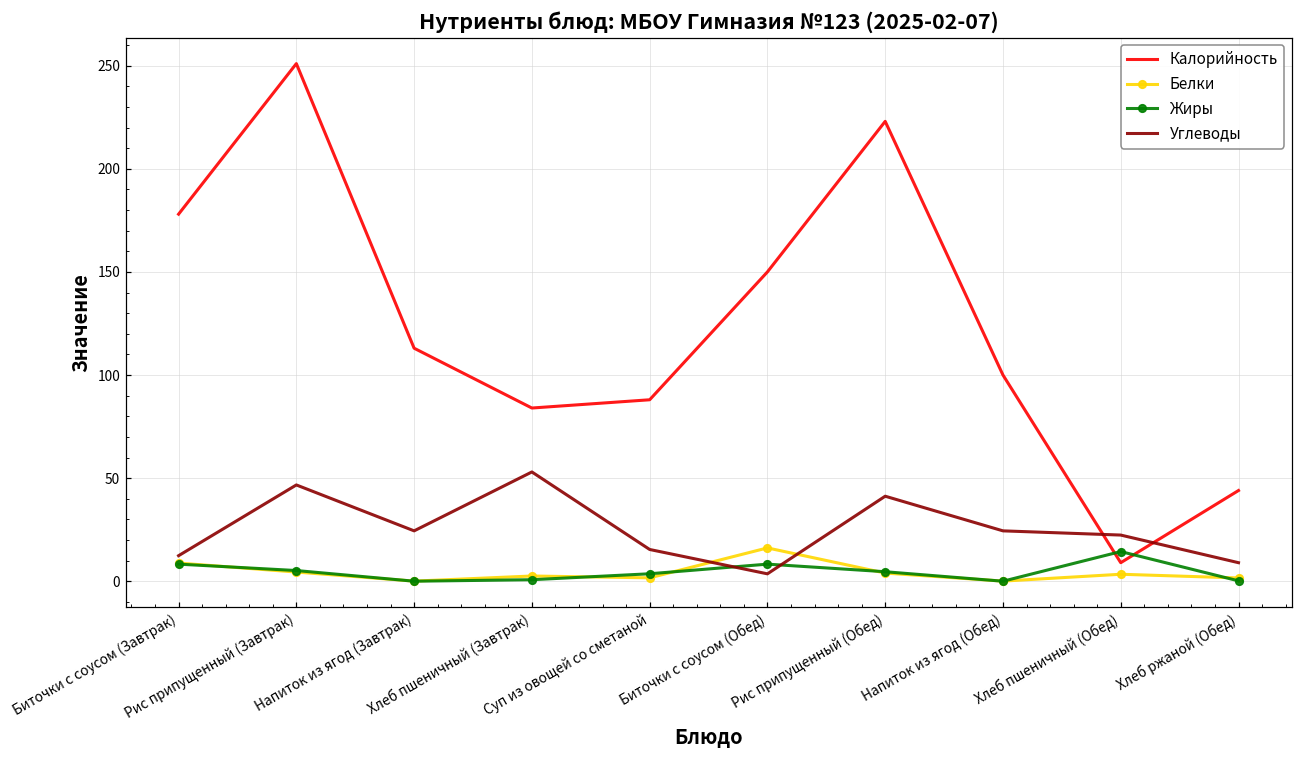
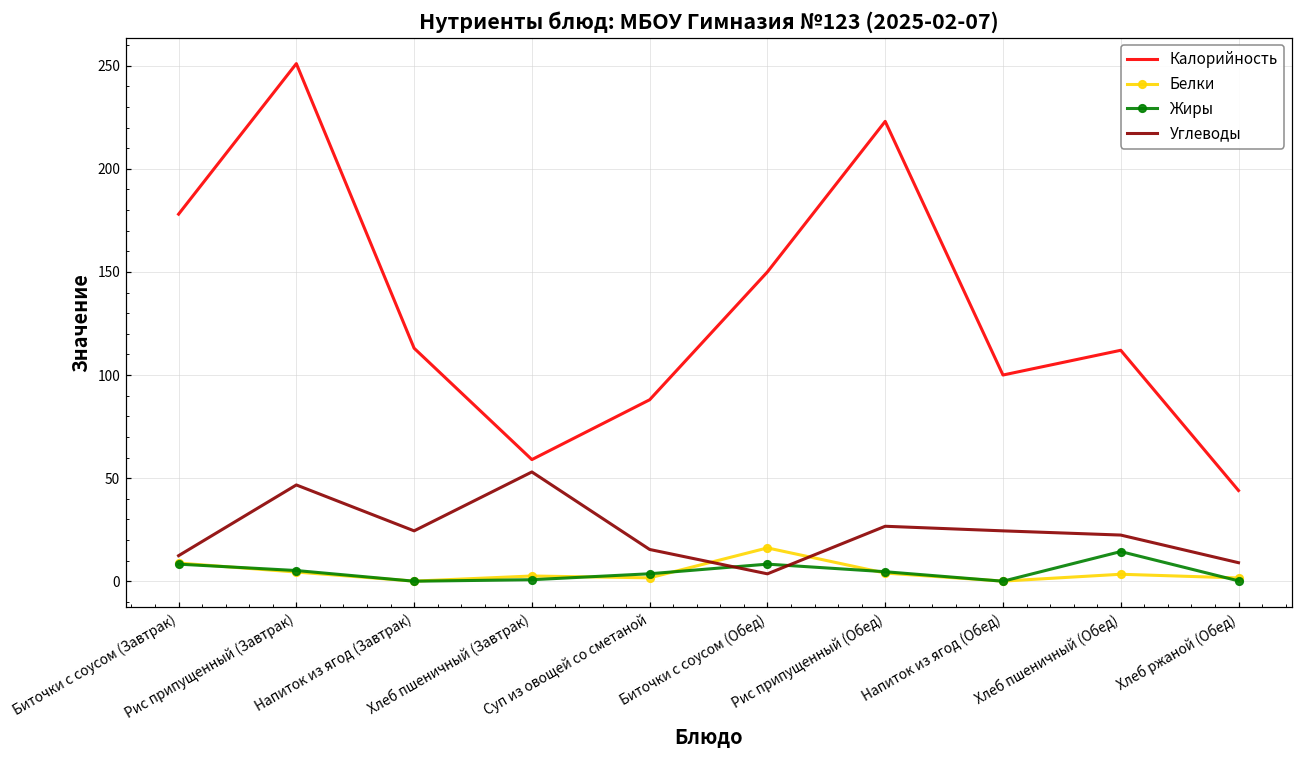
  {
    "Калорийность": {
      "Биточки с соусом (Завтрак)": 178,
      "Рис припущенный (Завтрак)": 251,
      "Напиток из ягод (Завтрак)": 113,
-     "Хлеб пшеничный (Завтрак)": 84,
+     "Хлеб пшеничный (Завтрак)": 59,
      "Суп из овощей со сметаной": 88,
      "Биточки с соусом (Обед)": 150,
      "Рис припущенный (Обед)": 223,
      "Напиток из ягод (Обед)": 100,
-     "Хлеб пшеничный (Обед)": 9,
+     "Хлеб пшеничный (Обед)": 112,
      "Хлеб ржаной (Обед)": 44
    },
    "Белки": {
      "Хлеб пшеничный (Завтрак)": 3,
      "Суп из овощей со сметаной": 2,
      "Биточки с соусом (Обед)": 16,
      "Хлеб пшеничный (Обед)": 3,
      "Хлеб ржаной (Обед)": 2
    },
    "Жиры": {
      "Хлеб пшеничный (Завтрак)": 1,
      "Суп из овощей со сметаной": 4,
      "Биточки с соусом (Обед)": 8,
      "Хлеб пшеничный (Обед)": 14,
      "Хлеб ржаной (Обед)": 0
    },
    "Углеводы": {
      "Биточки с соусом (Завтрак)": 12,
      "Рис припущенный (Завтрак)": 47,
      "Напиток из ягод (Завтрак)": 24,
      "Хлеб пшеничный (Завтрак)": 53,
      "Суп из овощей со сметаной": 15,
      "Биточки с соусом (Обед)": 4,
-     "Рис припущенный (Обед)": 41,
+     "Рис припущенный (Обед)": 27,
      "Напиток из ягод (Обед)": 24,
      "Хлеб пшеничный (Обед)": 22,
      "Хлеб ржаной (Обед)": 9
    }
  }
